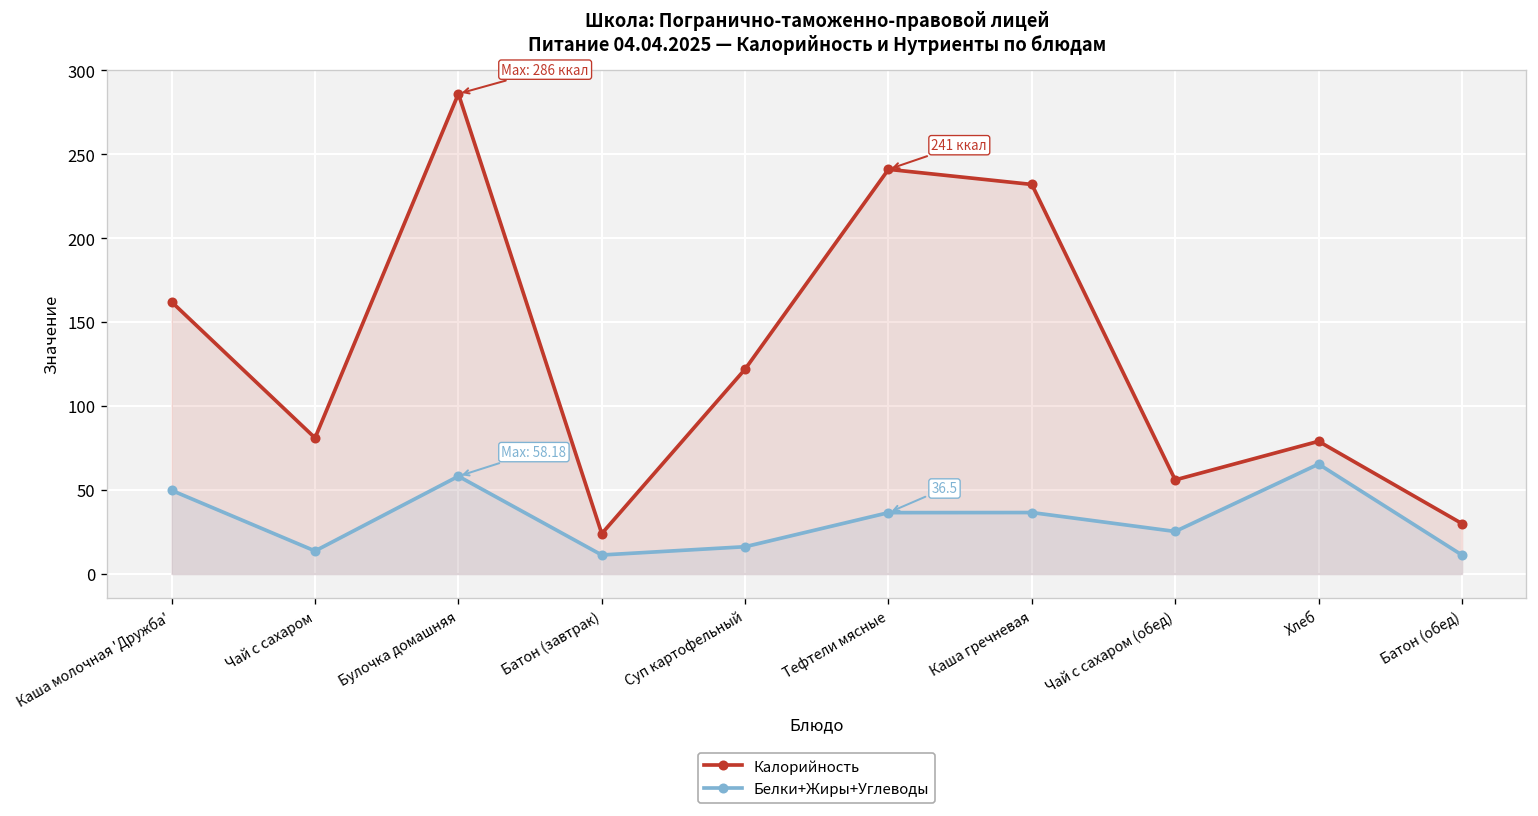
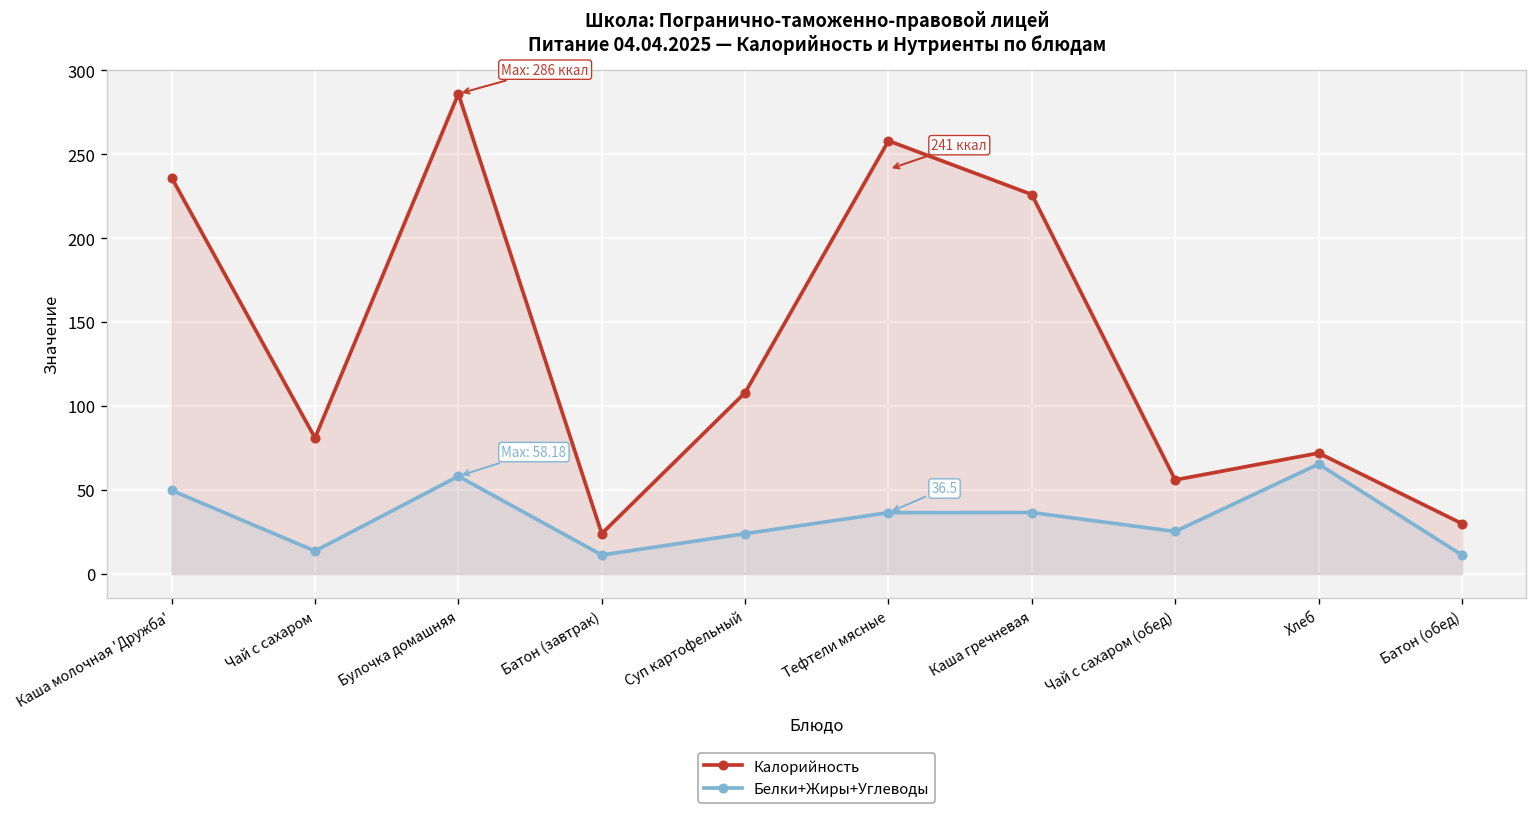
  {
    "Калорийность": {
-     "Каша молочная 'Дружба'": 162,
+     "Каша молочная 'Дружба'": 236,
      "Чай с сахаром": 81,
      "Батон (завтрак)": 24,
-     "Суп картофельный": 122,
-     "Тефтели мясные": 241,
-     "Каша гречневая": 232,
+     "Суп картофельный": 108,
+     "Тефтели мясные": 258,
+     "Каша гречневая": 226,
      "Чай с сахаром (обед)": 56,
-     "Хлеб": 79,
+     "Хлеб": 72,
      "Батон (обед)": 30
    },
    "Белки+Жиры+Углеводы": {
      "Каша молочная 'Дружба'": 50,
      "Чай с сахаром": 14,
      "Батон (завтрак)": 11,
-     "Суп картофельный": 16,
+     "Суп картофельный": 24,
      "Каша гречневая": 37,
      "Чай с сахаром (обед)": 25,
      "Хлеб": 65,
      "Батон (обед)": 11
    }
  }
